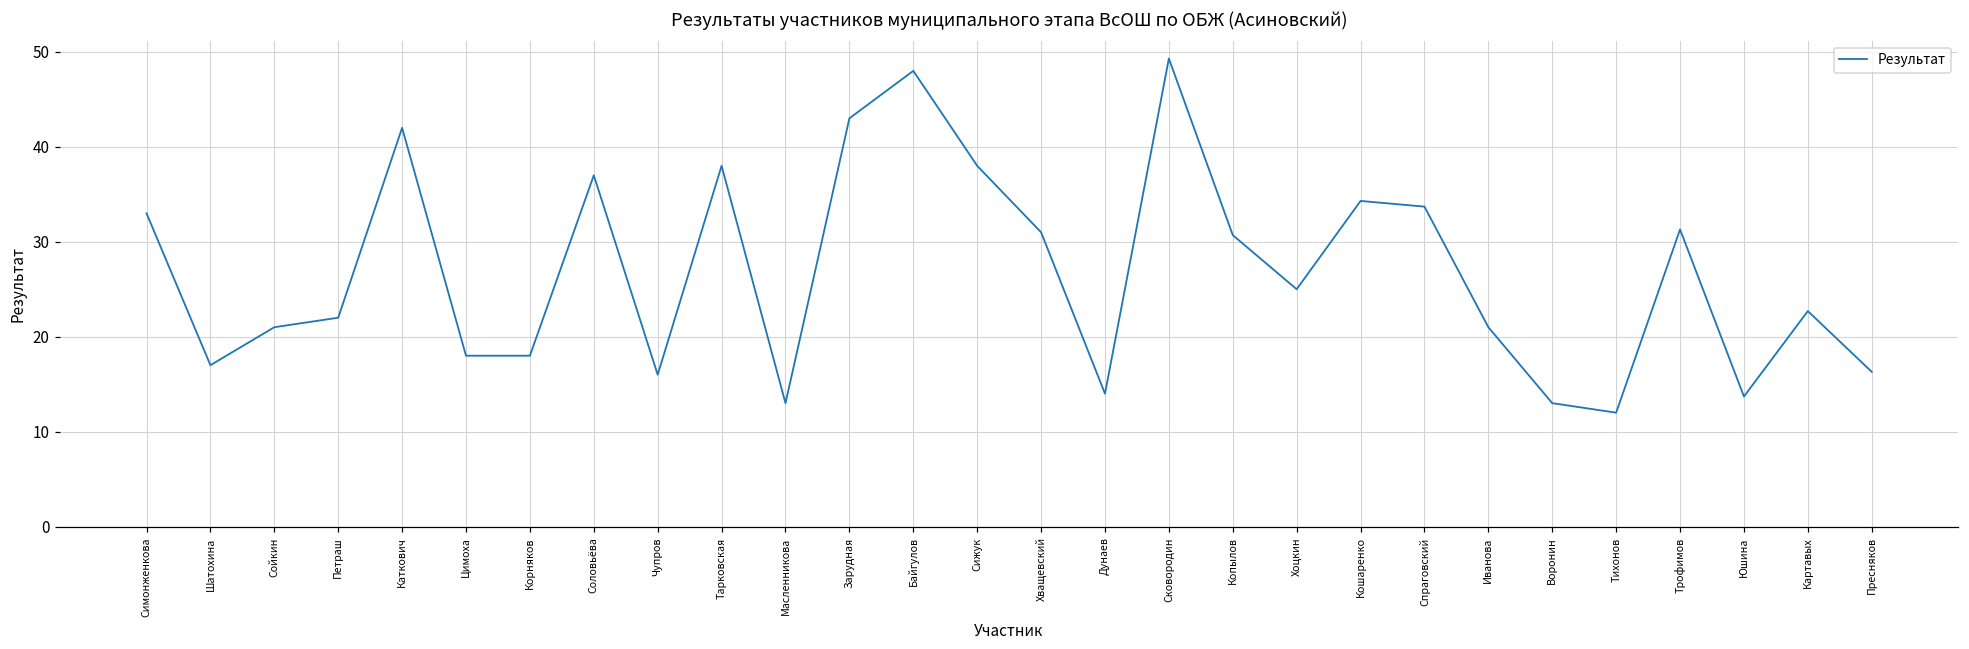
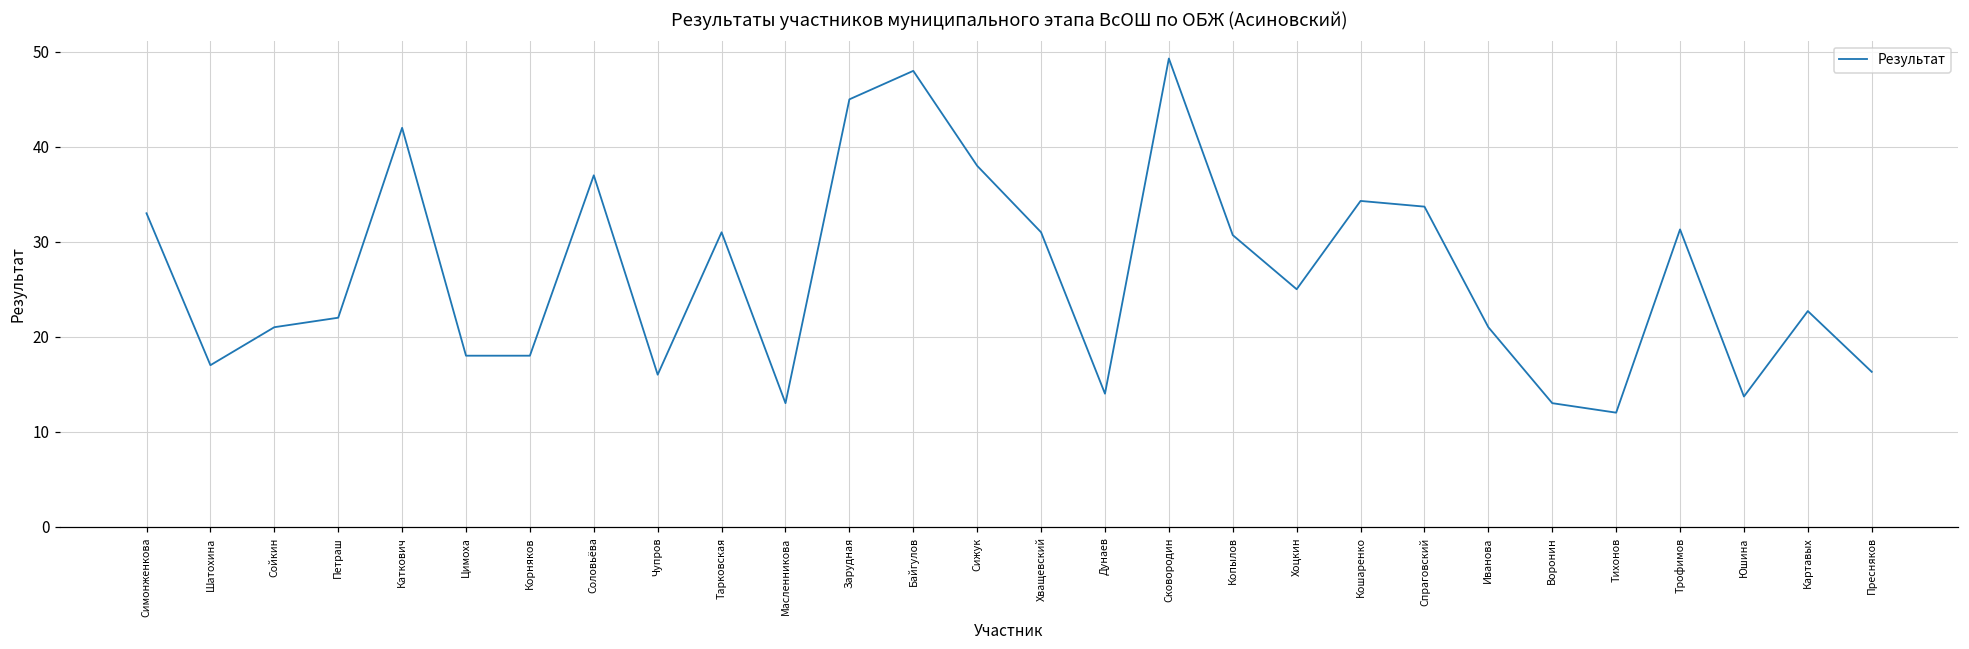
  {
    "Симонженкова": 33,
    "Шатохина": 17,
    "Сойкин": 21,
    "Петраш": 22,
    "Каткович": 42,
    "Цимоха": 18,
    "Корняков": 18,
    "Соловьёва": 37,
    "Чупров": 16,
-   "Тарковская": 38,
+   "Тарковская": 31,
    "Масленникова": 13,
-   "Зарудная": 43,
+   "Зарудная": 45,
    "Байгулов": 48,
    "Сижук": 38,
    "Хващевский": 31,
    "Дунаев": 14,
    "Сковородин": 49,
    "Копылов": 31,
    "Хоцкин": 25,
    "Кошаренко": 34,
    "Спраговский": 34,
    "Иванова": 21,
    "Воронин": 13,
    "Тихонов": 12,
    "Трофимов": 31,
    "Юшина": 14,
    "Картавых": 23,
    "Пресняков": 16
  }
